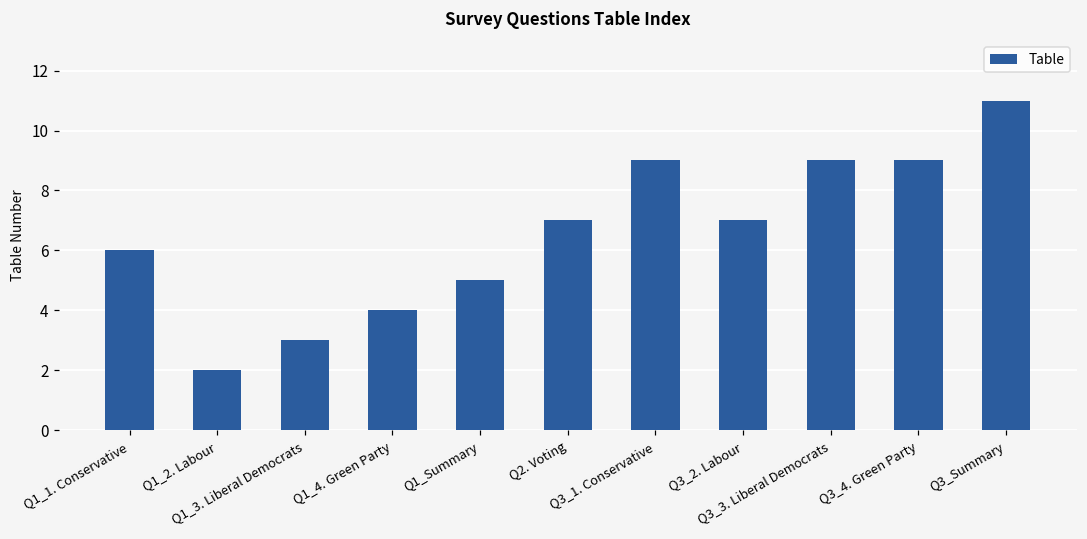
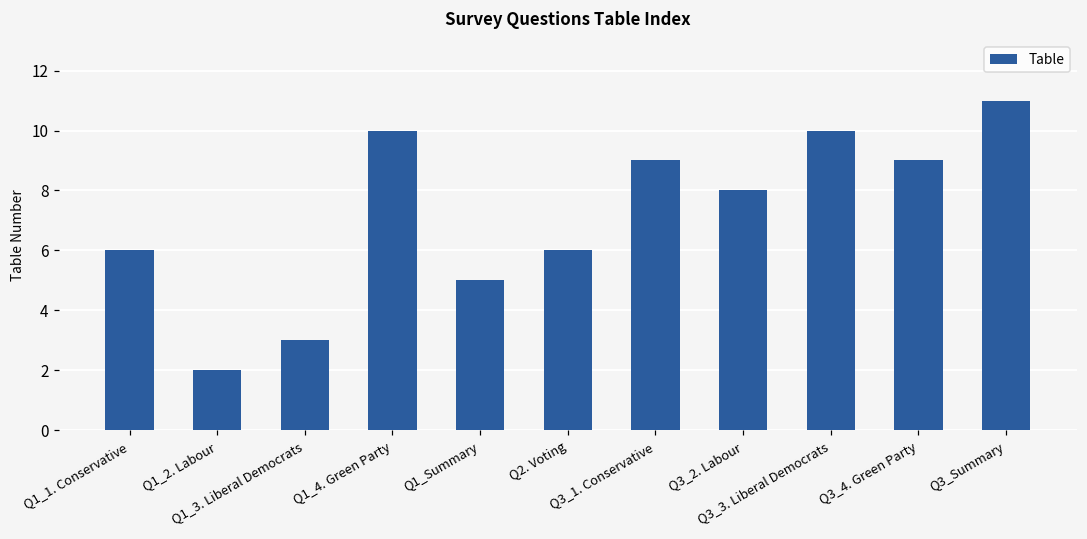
  {
    "Q1_1. Conservative": 6,
    "Q1_2. Labour": 2,
    "Q1_3. Liberal Democrats": 3,
-   "Q1_4. Green Party": 4,
+   "Q1_4. Green Party": 10,
    "Q1_Summary": 5,
-   "Q2. Voting": 7,
+   "Q2. Voting": 6,
    "Q3_1. Conservative": 9,
-   "Q3_2. Labour": 7,
-   "Q3_3. Liberal Democrats": 9,
+   "Q3_2. Labour": 8,
+   "Q3_3. Liberal Democrats": 10,
    "Q3_4. Green Party": 9,
    "Q3_Summary": 11
  }
